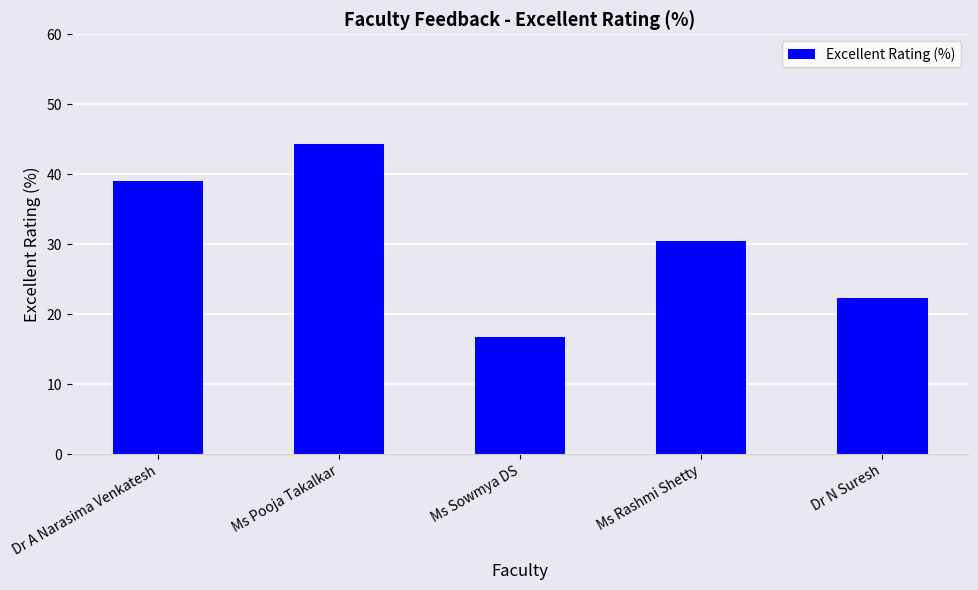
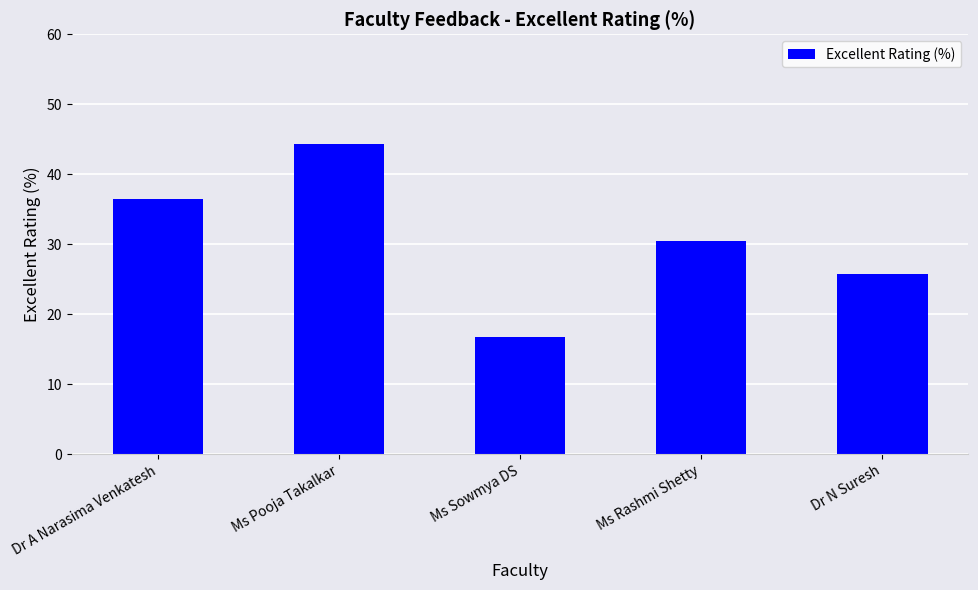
  {
-   "Dr A Narasima Venkatesh": 39,
+   "Dr A Narasima Venkatesh": 37,
    "Ms Pooja Takalkar": 44,
    "Ms Sowmya DS": 17,
    "Ms Rashmi Shetty": 30,
-   "Dr N Suresh": 22
+   "Dr N Suresh": 26
  }
